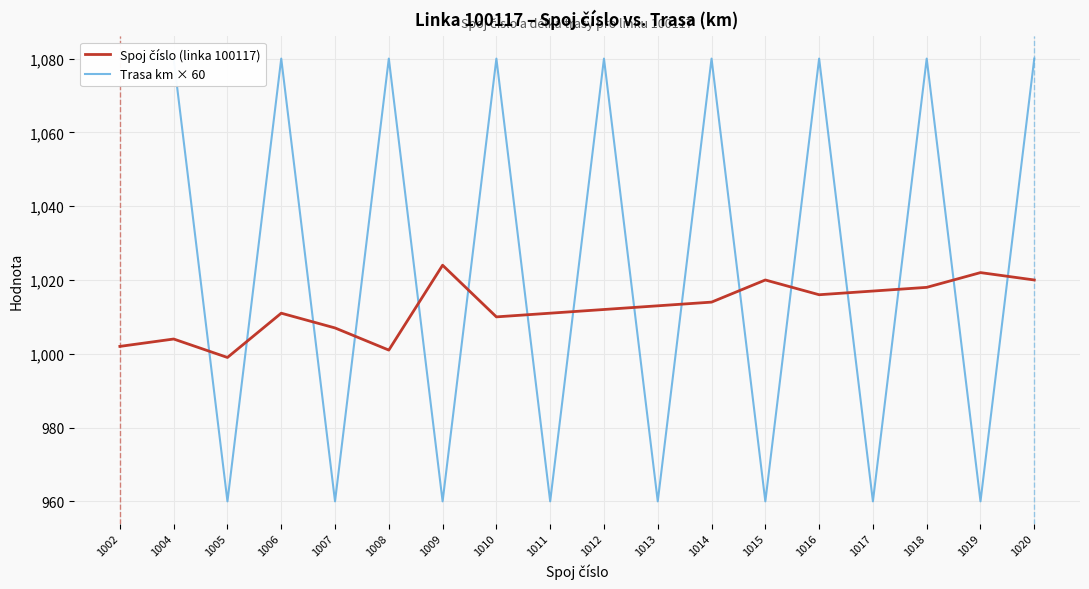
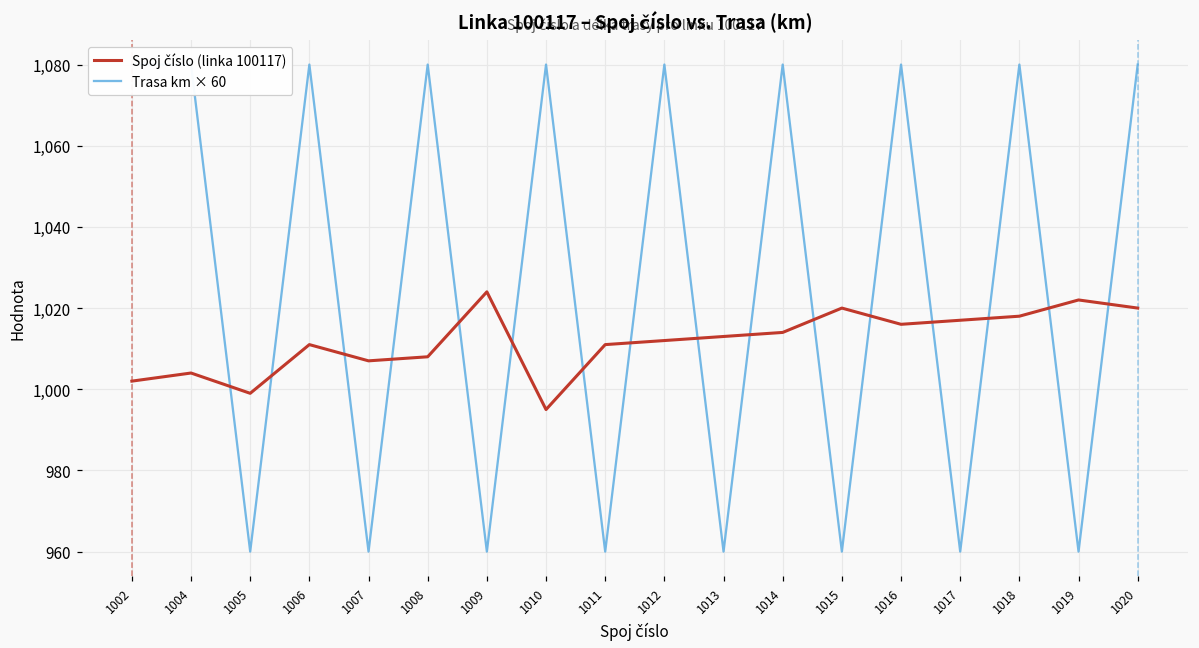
  {
    "Spoj číslo (linka 100117)": {
      "1002": "1,002",
      "1004": "1,004",
      "1005": "999",
      "1006": "1,011",
      "1007": "1,007",
-     "1008": "1,001",
+     "1008": "1,008",
      "1009": "1,024",
-     "1010": "1,010",
+     "1010": "995",
      "1011": "1,011",
      "1012": "1,012",
      "1013": "1,013",
      "1014": "1,014",
      "1015": "1,020",
      "1016": "1,016",
      "1017": "1,017",
      "1018": "1,018",
      "1019": "1,022",
      "1020": "1,020"
    },
    "Trasa km × 60": {
      "1005": "960",
      "1006": "1,080",
      "1007": "960",
      "1008": "1,080",
      "1009": "960",
      "1010": "1,080",
      "1011": "960",
      "1012": "1,080",
      "1013": "960",
      "1014": "1,080",
      "1015": "960",
      "1016": "1,080",
      "1017": "960",
      "1018": "1,080",
      "1019": "960",
      "1020": "1,080"
    }
  }
